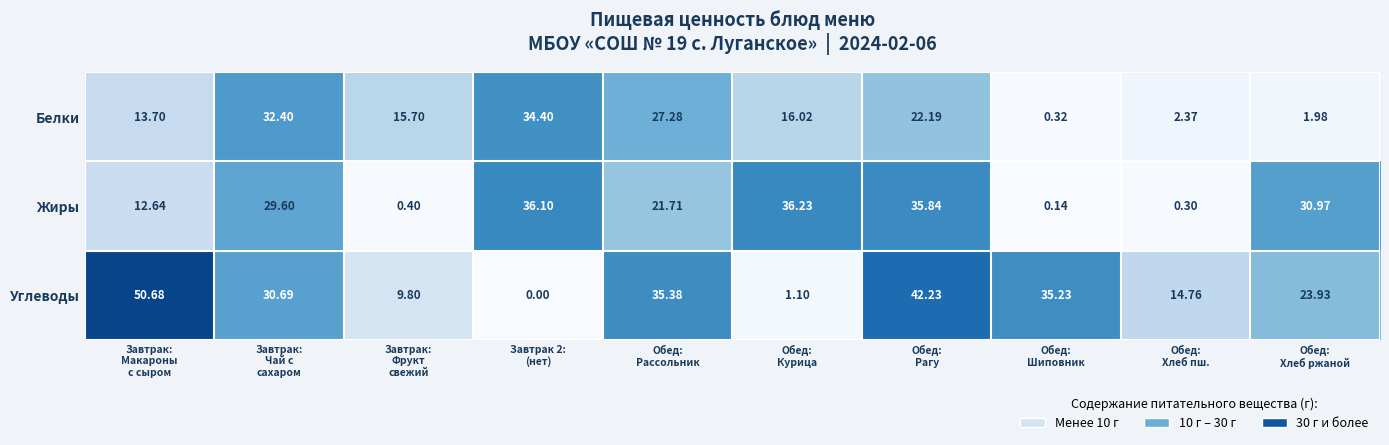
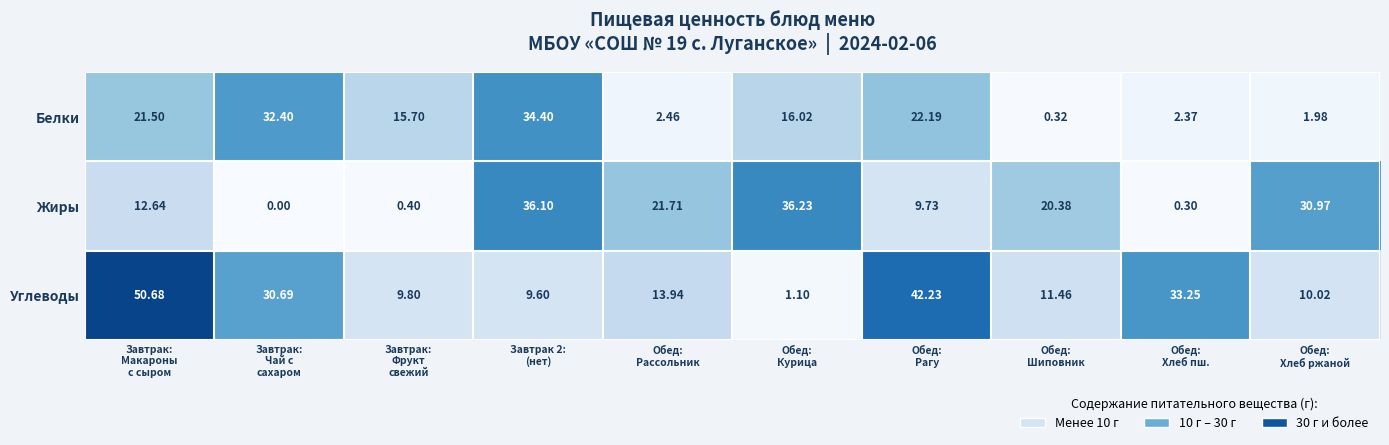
  {
    "Белки": {
-     "Завтрак: Макароны с сыром": 13.70,
+     "Завтрак: Макароны с сыром": 21.50,
      "Завтрак: Чай с сахаром": 32.40,
      "Завтрак: Фрукт свежий": 15.70,
      "Завтрак 2: (нет)": 34.40,
-     "Обед: Рассольник": 27.28,
+     "Обед: Рассольник": 2.46,
      "Обед: Курица": 16.02,
      "Обед: Рагу": 22.19,
      "Обед: Шиповник": 0.32,
      "Обед: Хлеб пш.": 2.37,
      "Обед: Хлеб ржаной": 1.98
    },
    "Жиры": {
      "Завтрак: Макароны с сыром": 12.64,
-     "Завтрак: Чай с сахаром": 29.60,
+     "Завтрак: Чай с сахаром": 0.00,
      "Завтрак: Фрукт свежий": 0.40,
      "Завтрак 2: (нет)": 36.10,
      "Обед: Рассольник": 21.71,
      "Обед: Курица": 36.23,
-     "Обед: Рагу": 35.84,
-     "Обед: Шиповник": 0.14,
+     "Обед: Рагу": 9.73,
+     "Обед: Шиповник": 20.38,
      "Обед: Хлеб пш.": 0.30,
      "Обед: Хлеб ржаной": 30.97
    },
    "Углеводы": {
      "Завтрак: Макароны с сыром": 50.68,
      "Завтрак: Чай с сахаром": 30.69,
      "Завтрак: Фрукт свежий": 9.80,
-     "Завтрак 2: (нет)": 0.00,
-     "Обед: Рассольник": 35.38,
+     "Завтрак 2: (нет)": 9.60,
+     "Обед: Рассольник": 13.94,
      "Обед: Курица": 1.10,
      "Обед: Рагу": 42.23,
-     "Обед: Шиповник": 35.23,
-     "Обед: Хлеб пш.": 14.76,
-     "Обед: Хлеб ржаной": 23.93
+     "Обед: Шиповник": 11.46,
+     "Обед: Хлеб пш.": 33.25,
+     "Обед: Хлеб ржаной": 10.02
    }
  }
